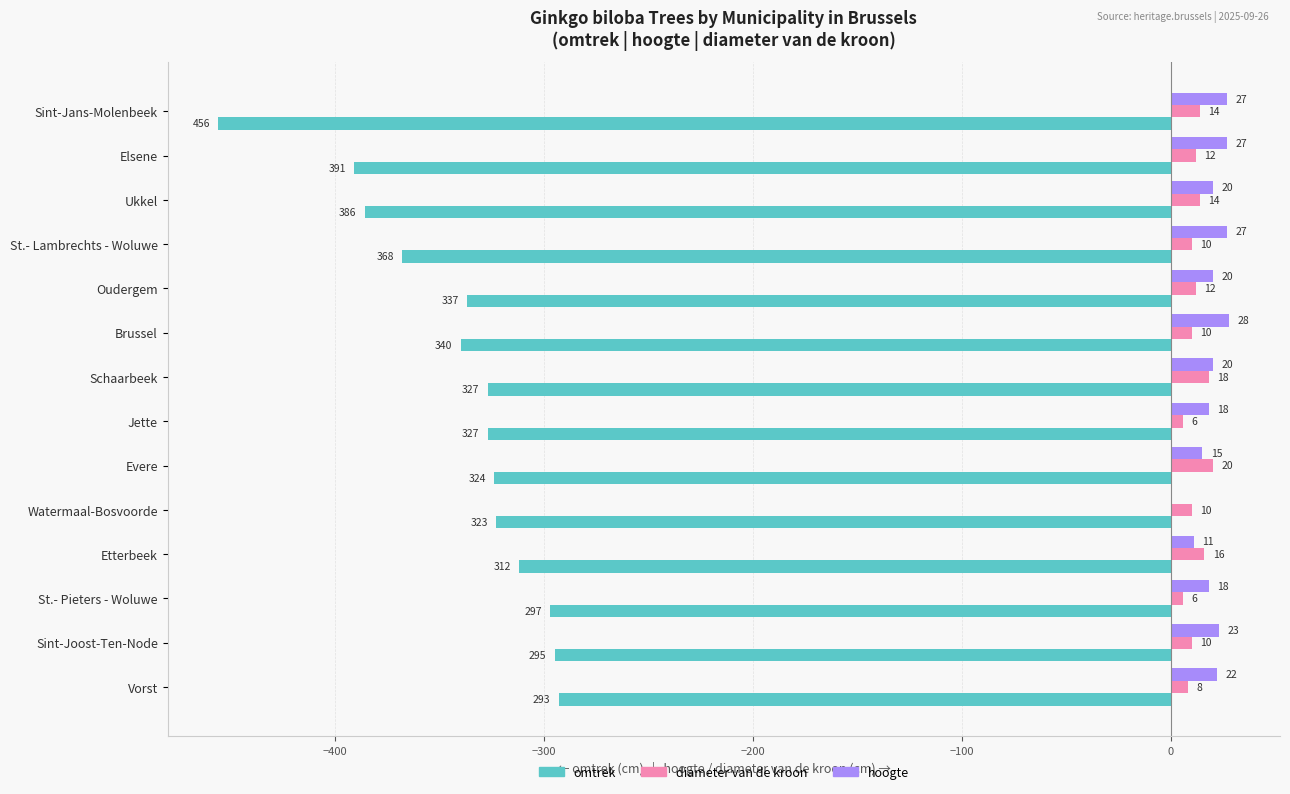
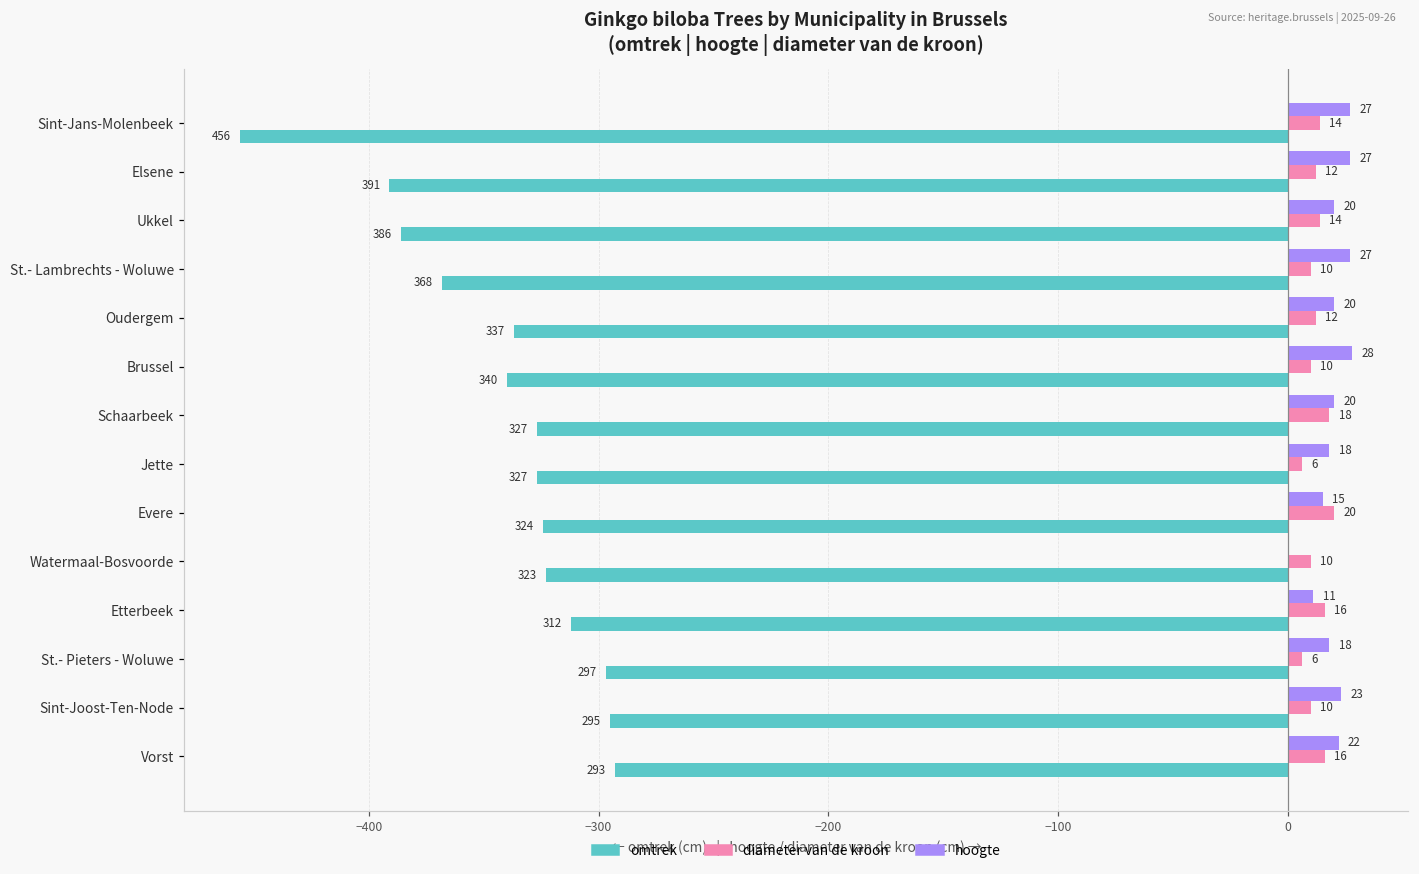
  {
    "diameter van de kroon": {
      "Sint-Jans-Molenbeek": 14,
      "Elsene": 12,
      "Ukkel": 14,
      "St.- Lambrechts - Woluwe": 10,
      "Oudergem": 12,
      "Brussel": 10,
      "Schaarbeek": 18,
      "Jette": 6,
      "Evere": 20,
      "Watermaal-Bosvoorde": 10,
      "Etterbeek": 16,
      "St.- Pieters - Woluwe": 6,
      "Sint-Joost-Ten-Node": 10,
-     "Vorst": 8
+     "Vorst": 16
    },
    "hoogte": {
      "Sint-Jans-Molenbeek": 27,
      "Elsene": 27,
      "Ukkel": 20,
      "St.- Lambrechts - Woluwe": 27,
      "Oudergem": 20,
      "Brussel": 28,
      "Schaarbeek": 20,
      "Jette": 18,
      "Evere": 15,
      "Etterbeek": 11,
      "St.- Pieters - Woluwe": 18,
      "Sint-Joost-Ten-Node": 23,
      "Vorst": 22
    }
  }
